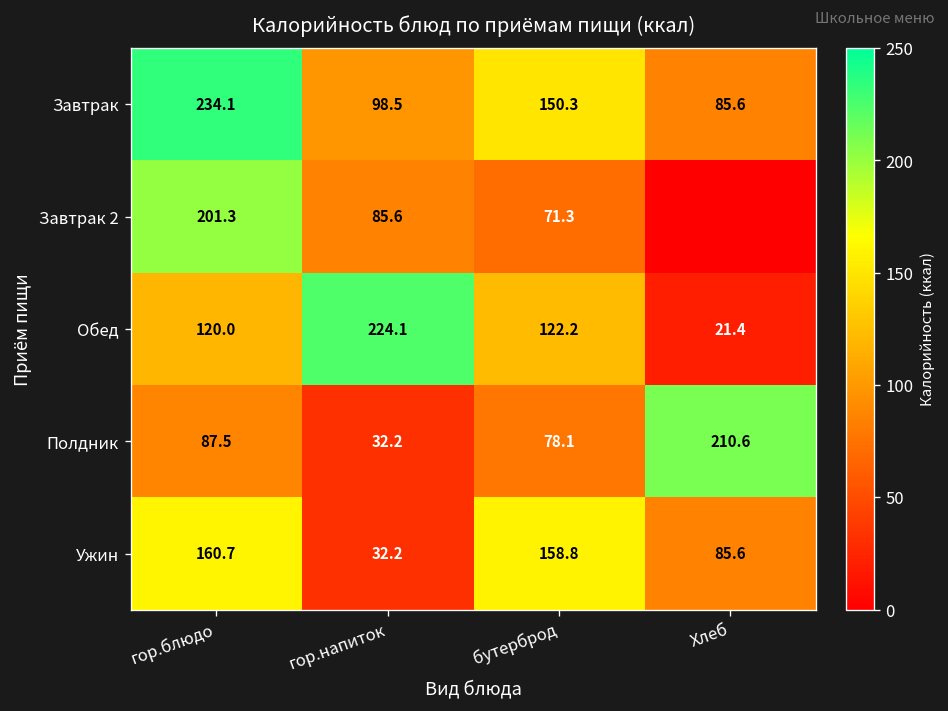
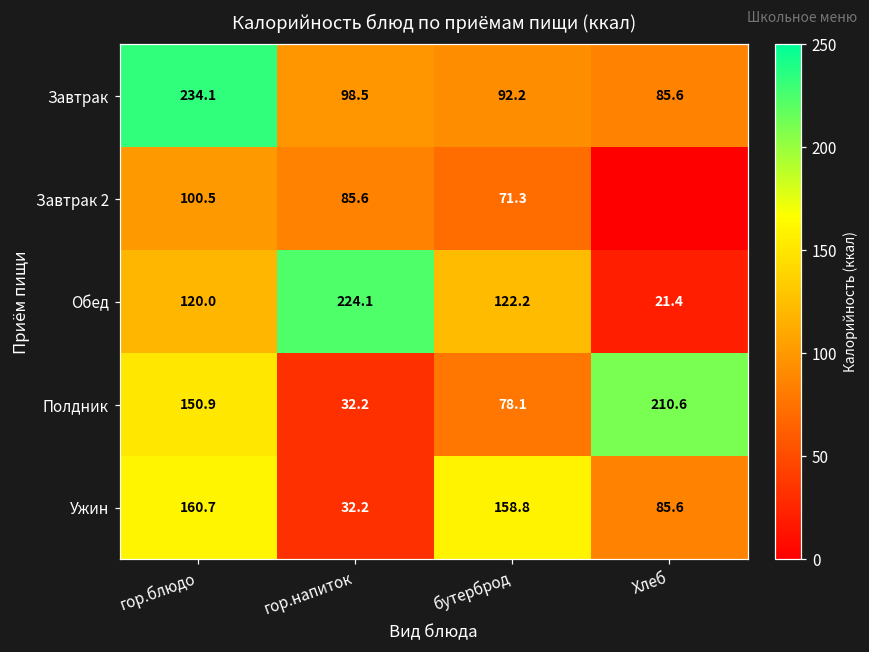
  {
    "Завтрак": {
      "гор.блюдо": 234.1,
      "гор.напиток": 98.5,
-     "бутерброд": 150.3,
+     "бутерброд": 92.2,
      "Хлеб": 85.6
    },
    "Завтрак 2": {
-     "гор.блюдо": 201.3,
+     "гор.блюдо": 100.5,
      "гор.напиток": 85.6,
      "бутерброд": 71.3
    },
    "Обед": {
      "гор.блюдо": 120.0,
      "гор.напиток": 224.1,
      "бутерброд": 122.2,
      "Хлеб": 21.4
    },
    "Полдник": {
-     "гор.блюдо": 87.5,
+     "гор.блюдо": 150.9,
      "гор.напиток": 32.2,
      "бутерброд": 78.1,
      "Хлеб": 210.6
    },
    "Ужин": {
      "гор.блюдо": 160.7,
      "гор.напиток": 32.2,
      "бутерброд": 158.8,
      "Хлеб": 85.6
    }
  }
